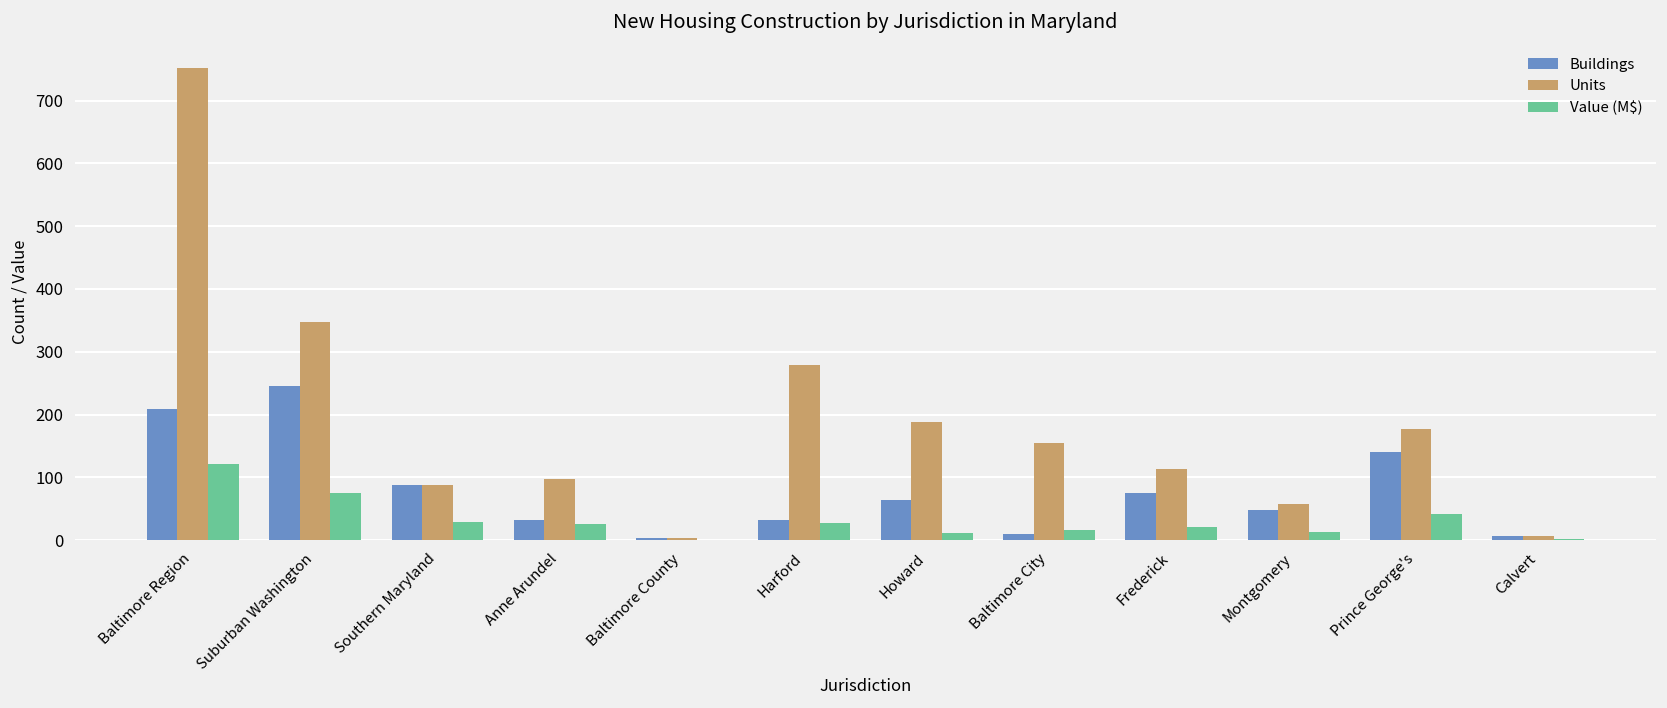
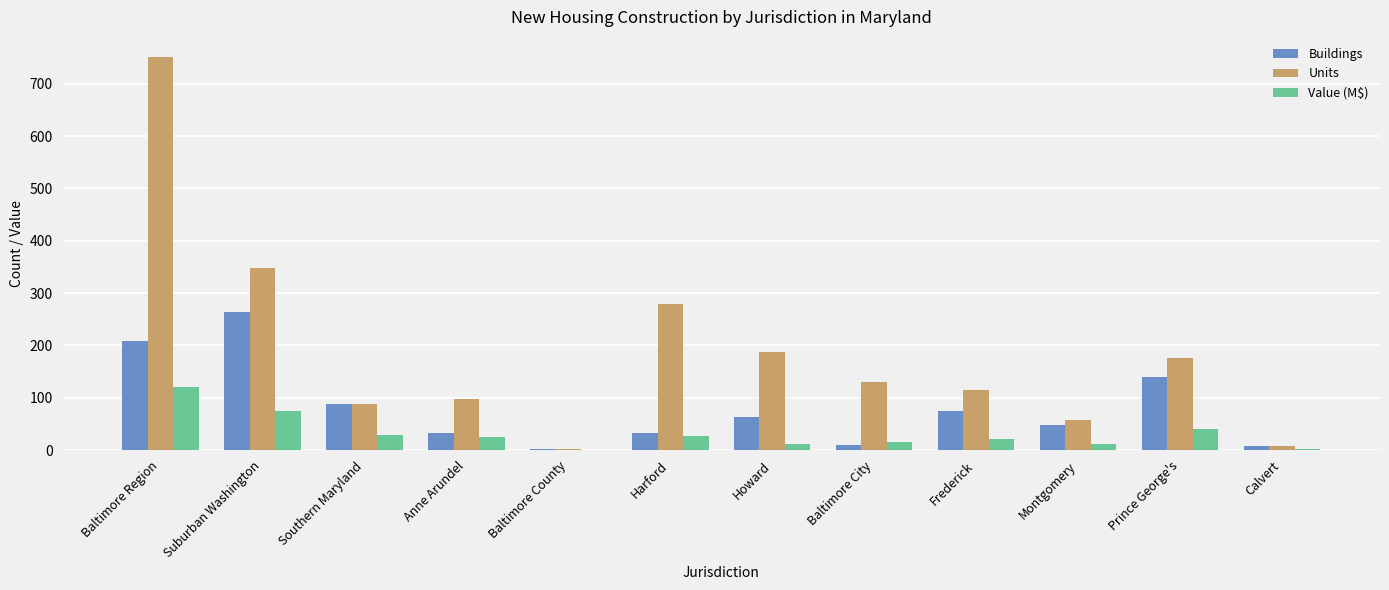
  {
    "Buildings": {
      "Baltimore Region": 210,
-     "Suburban Washington": 250,
+     "Suburban Washington": 260,
      "Southern Maryland": 90,
      "Anne Arundel": 30,
      "Harford": 30,
      "Howard": 60,
      "Baltimore City": 10,
      "Frederick": 80,
      "Montgomery": 50,
      "Prince George's": 140,
      "Calvert": 10
    },
    "Units": {
      "Baltimore Region": 750,
      "Suburban Washington": 350,
      "Southern Maryland": 90,
      "Anne Arundel": 100,
      "Harford": 280,
      "Howard": 190,
-     "Baltimore City": 160,
+     "Baltimore City": 130,
      "Frederick": 110,
      "Montgomery": 60,
      "Prince George's": 180,
      "Calvert": 10
    },
    "Value (M$)": {
      "Baltimore Region": 120,
      "Suburban Washington": 70,
      "Southern Maryland": 30,
      "Anne Arundel": 30,
      "Harford": 30,
      "Howard": 10,
      "Baltimore City": 20,
      "Frederick": 20,
      "Montgomery": 10,
      "Prince George's": 40
    }
  }
